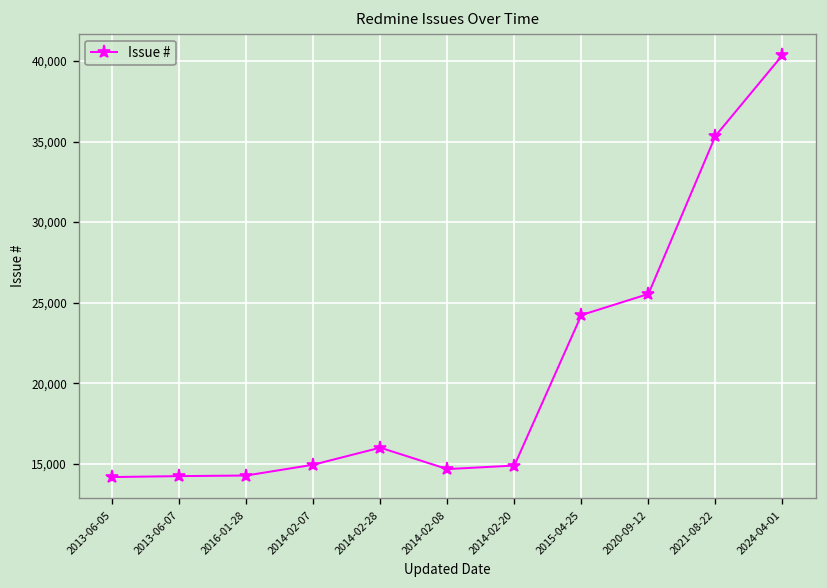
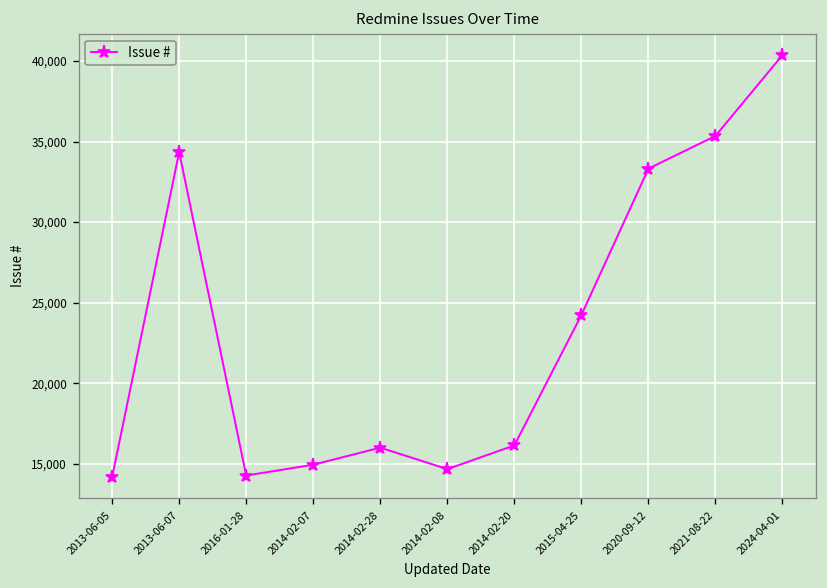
  {
    "2013-06-05": "14,200",
-   "2013-06-07": "14,200",
+   "2013-06-07": "34,300",
    "2016-01-28": "14,300",
    "2014-02-07": "14,900",
    "2014-02-28": "16,000",
    "2014-02-08": "14,700",
-   "2014-02-20": "14,900",
+   "2014-02-20": "16,100",
    "2015-04-25": "24,200",
-   "2020-09-12": "25,500",
+   "2020-09-12": "33,300",
    "2021-08-22": "35,300",
    "2024-04-01": "40,400"
  }
